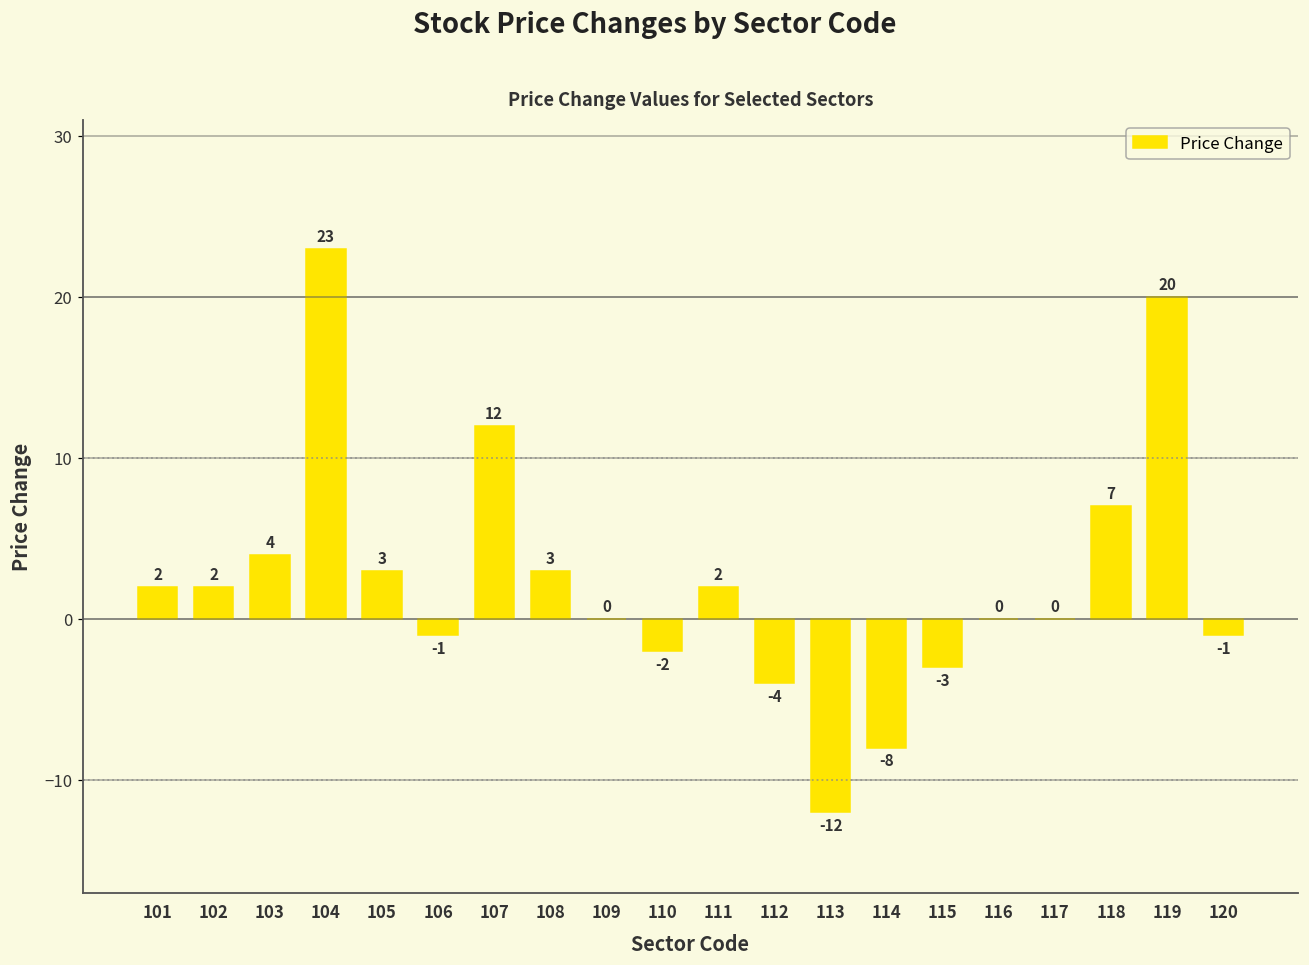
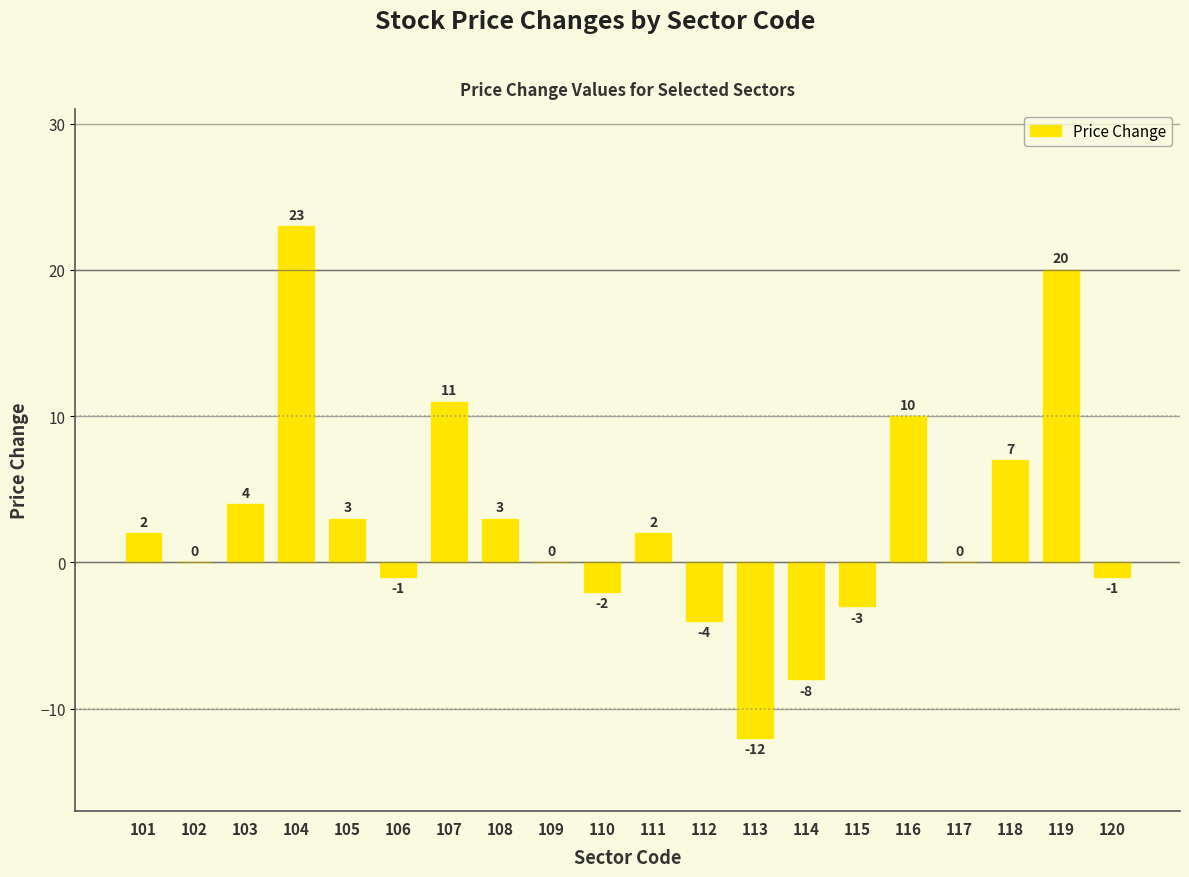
  {
    "101": 2,
-   "102": 2,
+   "102": 0,
    "103": 4,
    "104": 23,
    "105": 3,
    "106": -1,
-   "107": 12,
+   "107": 11,
    "108": 3,
    "109": 0,
    "110": -2,
    "111": 2,
    "112": -4,
    "113": -12,
    "114": -8,
    "115": -3,
-   "116": 0,
+   "116": 10,
    "117": 0,
    "118": 7,
    "119": 20,
    "120": -1
  }
